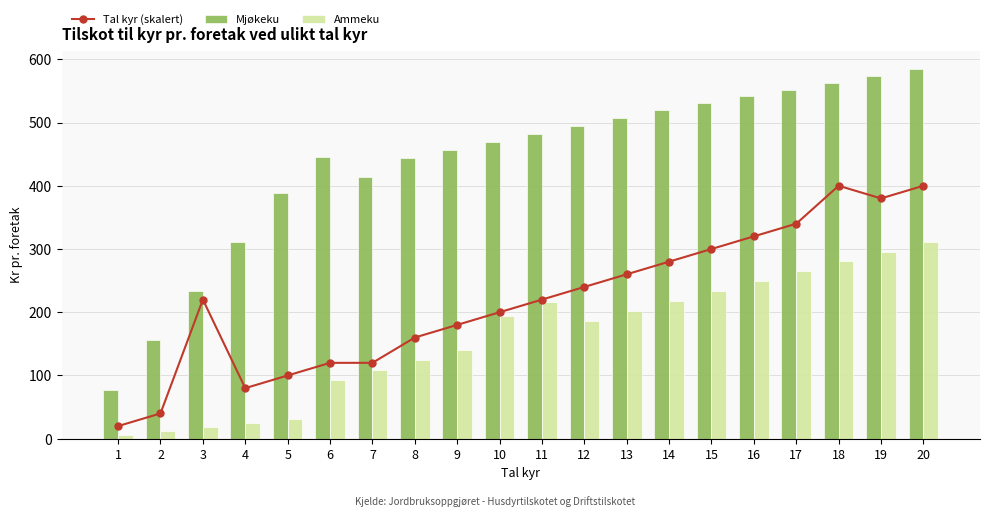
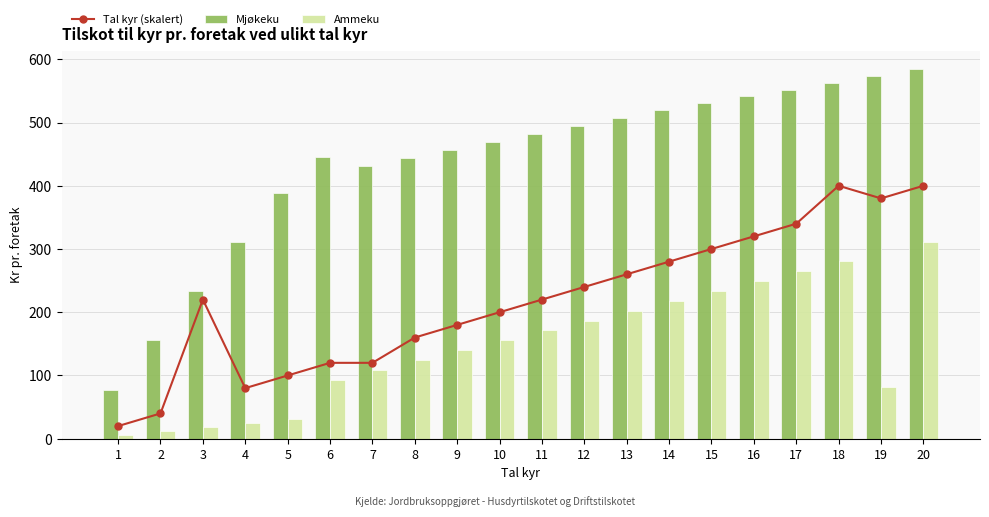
  {
    "Mjøkeku": {
      "1": 80,
      "2": 160,
      "3": 230,
      "4": 310,
      "5": 390,
      "6": 450,
-     "7": 410,
+     "7": 430,
      "8": 440,
      "9": 460,
      "10": 470,
      "11": 480,
      "12": 490,
      "13": 510,
      "14": 520,
      "15": 530,
      "16": 540,
      "17": 550,
      "18": 560,
      "19": 570,
      "20": 580
    },
    "Tal kyr (skalert)": {
      "1": 20,
      "2": 40,
      "3": 220,
      "4": 80,
      "5": 100,
      "6": 120,
      "7": 120,
      "8": 160,
      "9": 180,
      "10": 200,
      "11": 220,
      "12": 240,
      "13": 260,
      "14": 280,
      "15": 300,
      "16": 320,
      "17": 340,
      "18": 400,
      "19": 380,
      "20": 400
    },
    "Ammeku": {
      "1": 10,
      "2": 10,
      "3": 20,
      "4": 20,
      "5": 30,
      "6": 90,
      "7": 110,
      "8": 120,
      "9": 140,
-     "10": 190,
-     "11": 220,
+     "10": 160,
+     "11": 170,
      "12": 190,
      "13": 200,
      "14": 220,
      "15": 230,
      "16": 250,
      "17": 260,
      "18": 280,
-     "19": 300,
+     "19": 80,
      "20": 310
    }
  }
